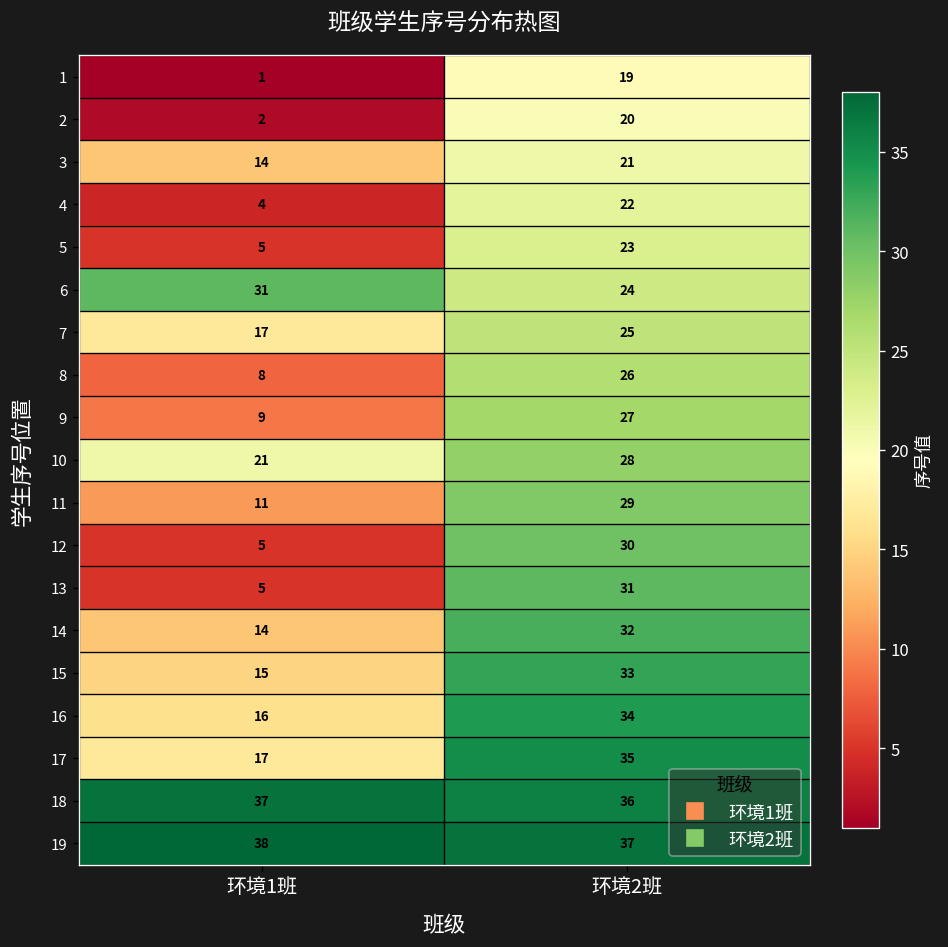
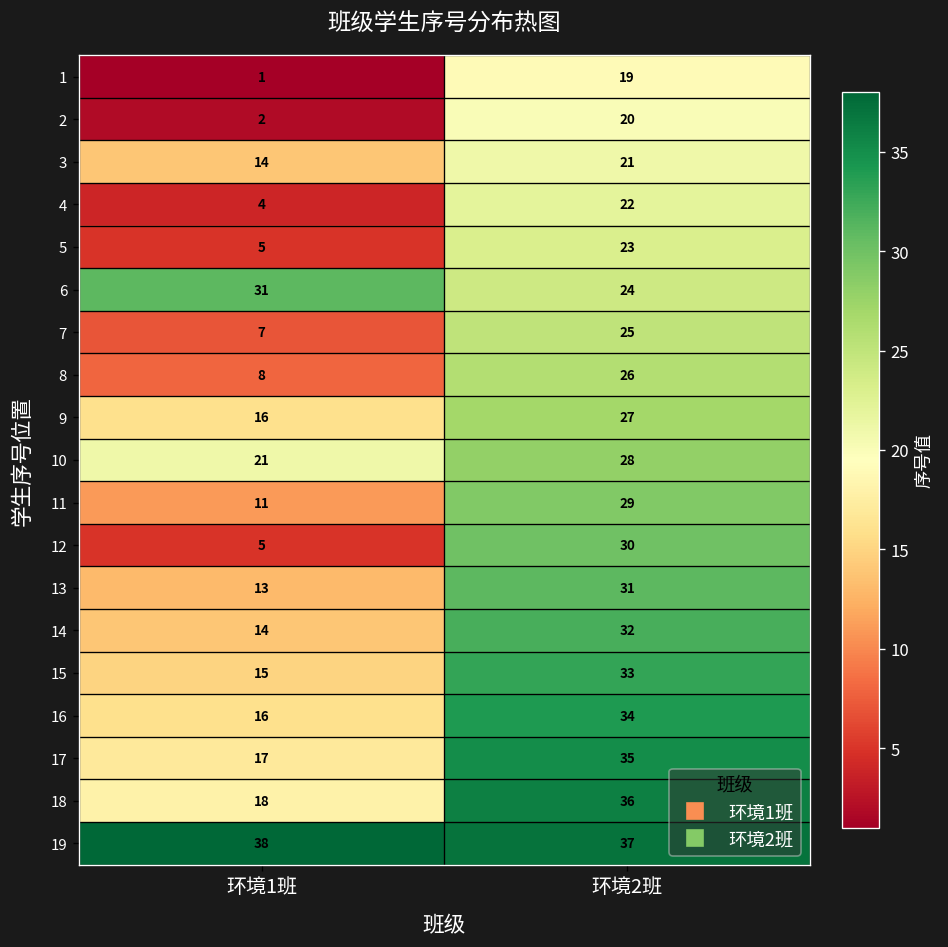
  {
    "1": {
      "环境1班": 1,
      "环境2班": 19
    },
    "2": {
      "环境1班": 2,
      "环境2班": 20
    },
    "3": {
      "环境1班": 14,
      "环境2班": 21
    },
    "4": {
      "环境1班": 4,
      "环境2班": 22
    },
    "5": {
      "环境1班": 5,
      "环境2班": 23
    },
    "6": {
      "环境1班": 31,
      "环境2班": 24
    },
    "7": {
-     "环境1班": 17,
+     "环境1班": 7,
      "环境2班": 25
    },
    "8": {
      "环境1班": 8,
      "环境2班": 26
    },
    "9": {
-     "环境1班": 9,
+     "环境1班": 16,
      "环境2班": 27
    },
    "10": {
      "环境1班": 21,
      "环境2班": 28
    },
    "11": {
      "环境1班": 11,
      "环境2班": 29
    },
    "12": {
      "环境1班": 5,
      "环境2班": 30
    },
    "13": {
-     "环境1班": 5,
+     "环境1班": 13,
      "环境2班": 31
    },
    "14": {
      "环境1班": 14,
      "环境2班": 32
    },
    "15": {
      "环境1班": 15,
      "环境2班": 33
    },
    "16": {
      "环境1班": 16,
      "环境2班": 34
    },
    "17": {
      "环境1班": 17,
      "环境2班": 35
    },
    "18": {
-     "环境1班": 37,
+     "环境1班": 18,
      "环境2班": 36
    },
    "19": {
      "环境1班": 38,
      "环境2班": 37
    }
  }
